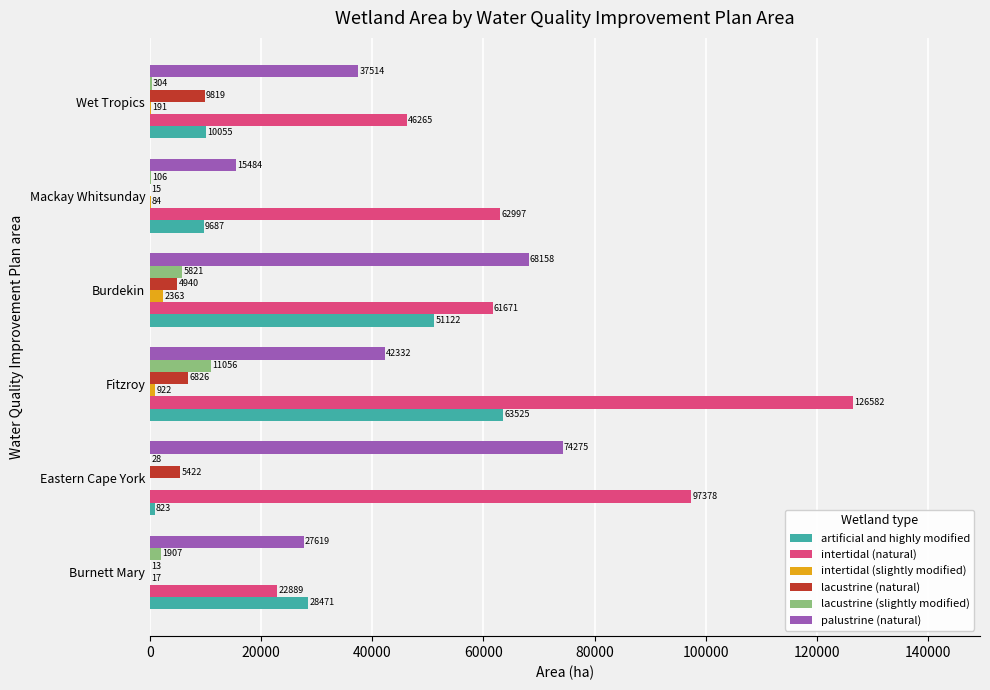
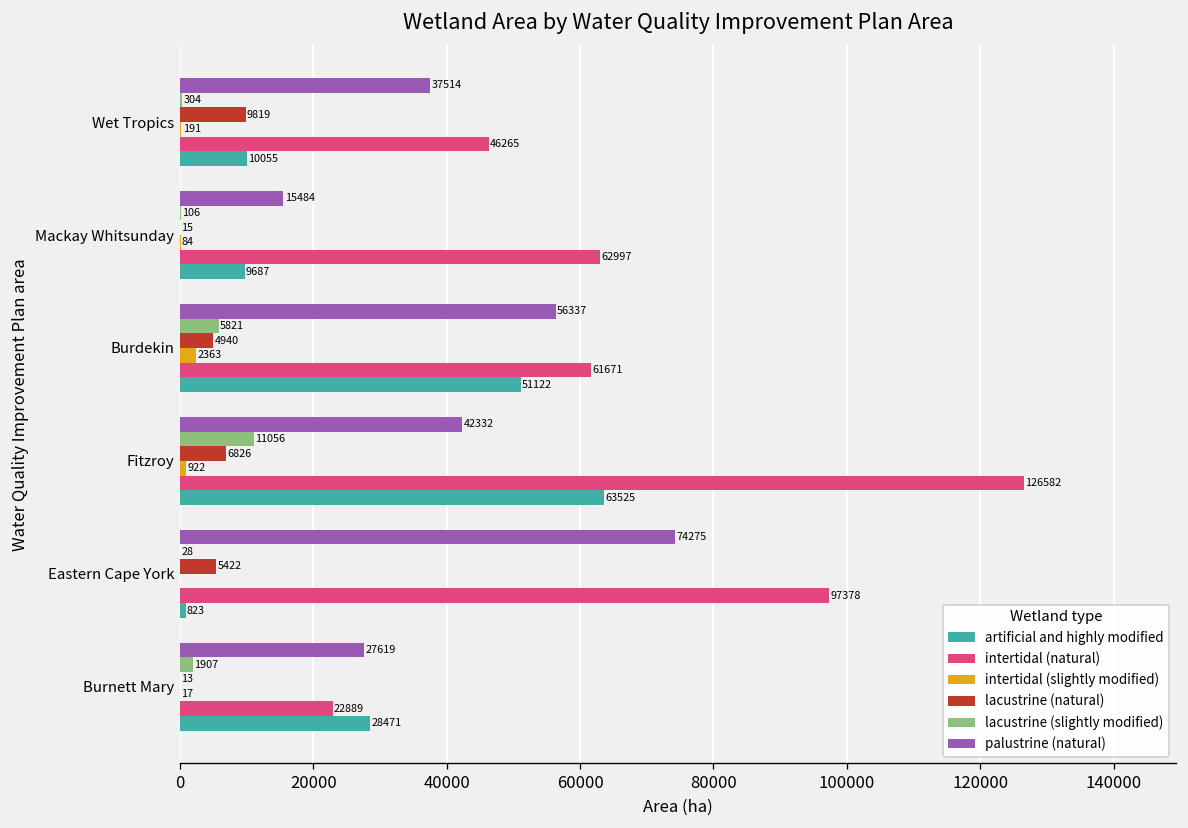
  {
    "artificial and highly modified": {
      "Wet Tropics": 10055,
      "Mackay Whitsunday": 9687,
      "Burdekin": 51122,
      "Fitzroy": 63525,
      "Eastern Cape York": 823,
      "Burnett Mary": 28471
    },
    "intertidal (natural)": {
      "Wet Tropics": 46265,
      "Mackay Whitsunday": 62997,
      "Burdekin": 61671,
      "Fitzroy": 126582,
      "Eastern Cape York": 97378,
      "Burnett Mary": 22889
    },
    "intertidal (slightly modified)": {
      "Wet Tropics": 191,
      "Mackay Whitsunday": 84,
      "Burdekin": 2363,
      "Fitzroy": 922,
      "Burnett Mary": 17
    },
    "lacustrine (natural)": {
      "Wet Tropics": 9819,
      "Mackay Whitsunday": 15,
      "Burdekin": 4940,
      "Fitzroy": 6826,
      "Eastern Cape York": 5422,
      "Burnett Mary": 13
    },
    "lacustrine (slightly modified)": {
      "Wet Tropics": 304,
      "Mackay Whitsunday": 106,
      "Burdekin": 5821,
      "Fitzroy": 11056,
      "Eastern Cape York": 28,
      "Burnett Mary": 1907
    },
    "palustrine (natural)": {
      "Wet Tropics": 37514,
      "Mackay Whitsunday": 15484,
-     "Burdekin": 68158,
+     "Burdekin": 56337,
      "Fitzroy": 42332,
      "Eastern Cape York": 74275,
      "Burnett Mary": 27619
    }
  }
